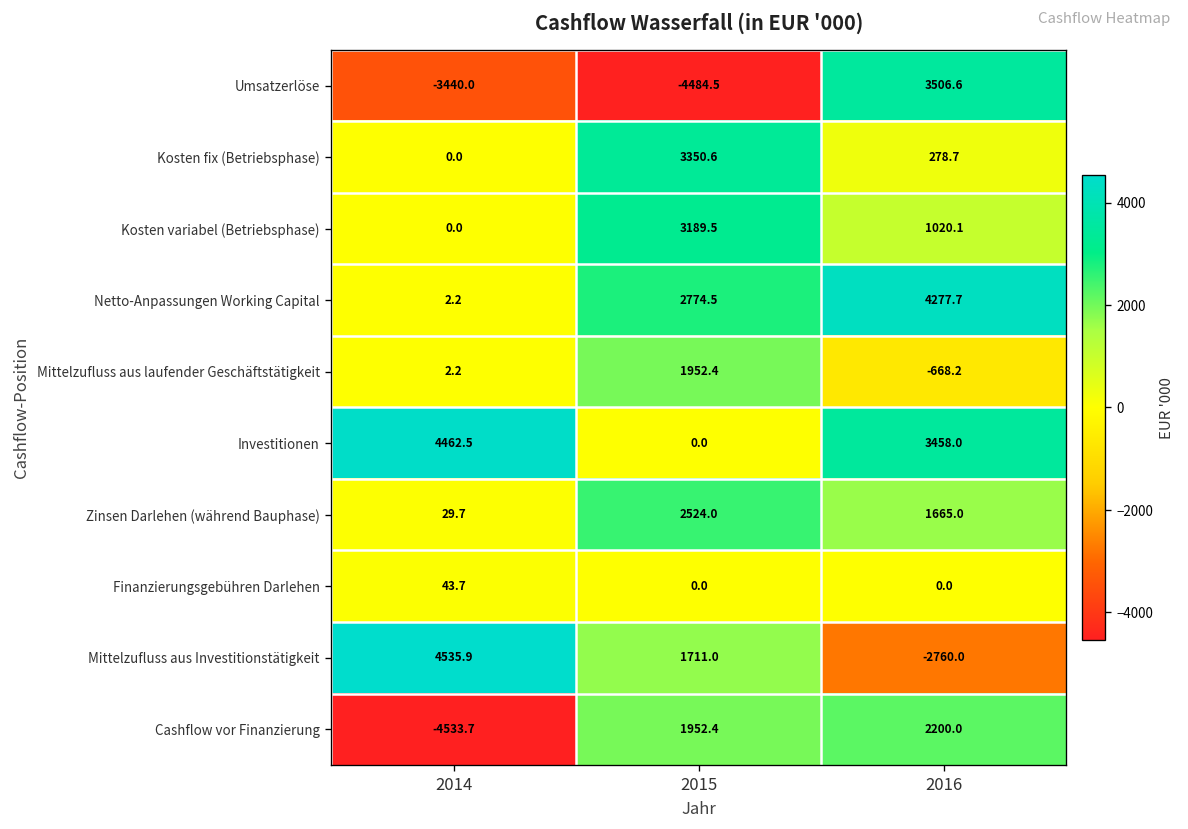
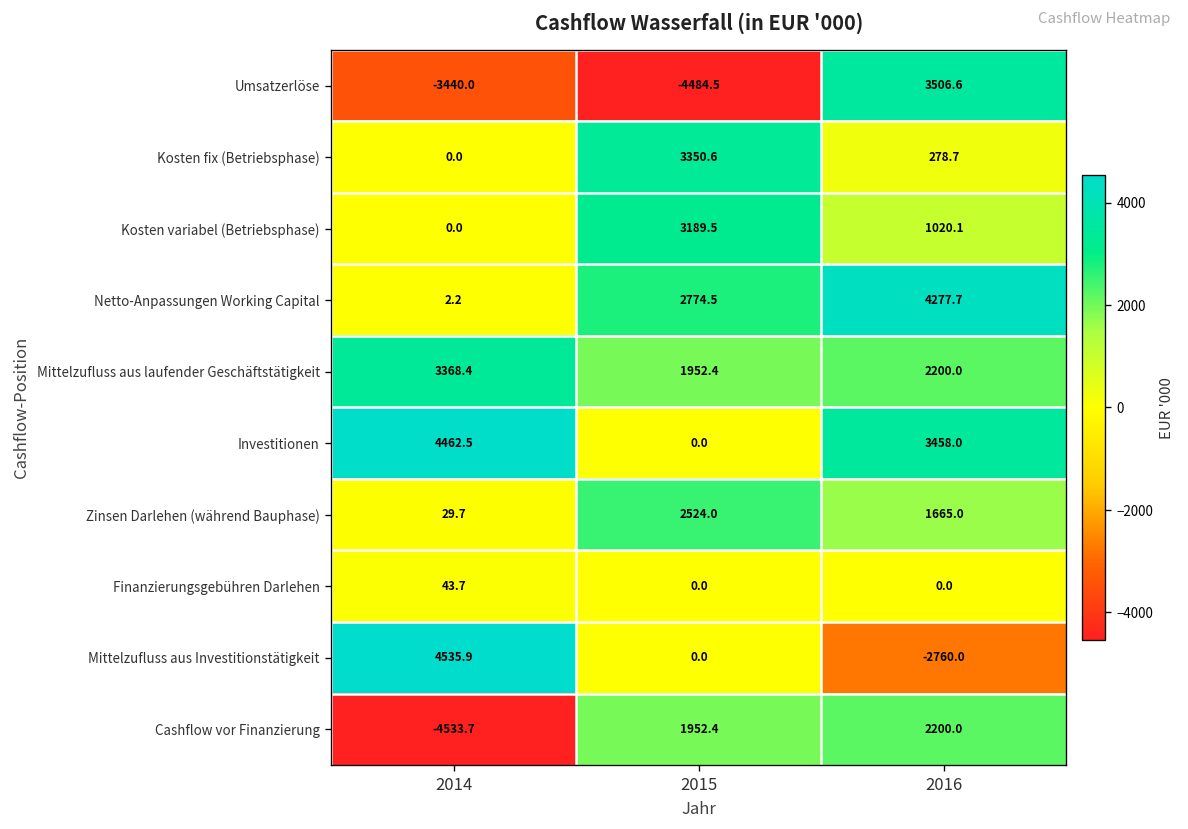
  {
    "Umsatzerlöse": {
      "2014": -3440.0,
      "2015": -4484.5,
      "2016": 3506.6
    },
    "Kosten fix (Betriebsphase)": {
      "2014": 0.0,
      "2015": 3350.6,
      "2016": 278.7
    },
    "Kosten variabel (Betriebsphase)": {
      "2014": 0.0,
      "2015": 3189.5,
      "2016": 1020.1
    },
    "Netto-Anpassungen Working Capital": {
      "2014": 2.2,
      "2015": 2774.5,
      "2016": 4277.7
    },
    "Mittelzufluss aus laufender Geschäftstätigkeit": {
-     "2014": 2.2,
+     "2014": 3368.4,
      "2015": 1952.4,
-     "2016": -668.2
+     "2016": 2200.0
    },
    "Investitionen": {
      "2014": 4462.5,
      "2015": 0.0,
      "2016": 3458.0
    },
    "Zinsen Darlehen (während Bauphase)": {
      "2014": 29.7,
      "2015": 2524.0,
      "2016": 1665.0
    },
    "Finanzierungsgebühren Darlehen": {
      "2014": 43.7,
      "2015": 0.0,
      "2016": 0.0
    },
    "Mittelzufluss aus Investitionstätigkeit": {
      "2014": 4535.9,
-     "2015": 1711.0,
+     "2015": 0.0,
      "2016": -2760.0
    },
    "Cashflow vor Finanzierung": {
      "2014": -4533.7,
      "2015": 1952.4,
      "2016": 2200.0
    }
  }
